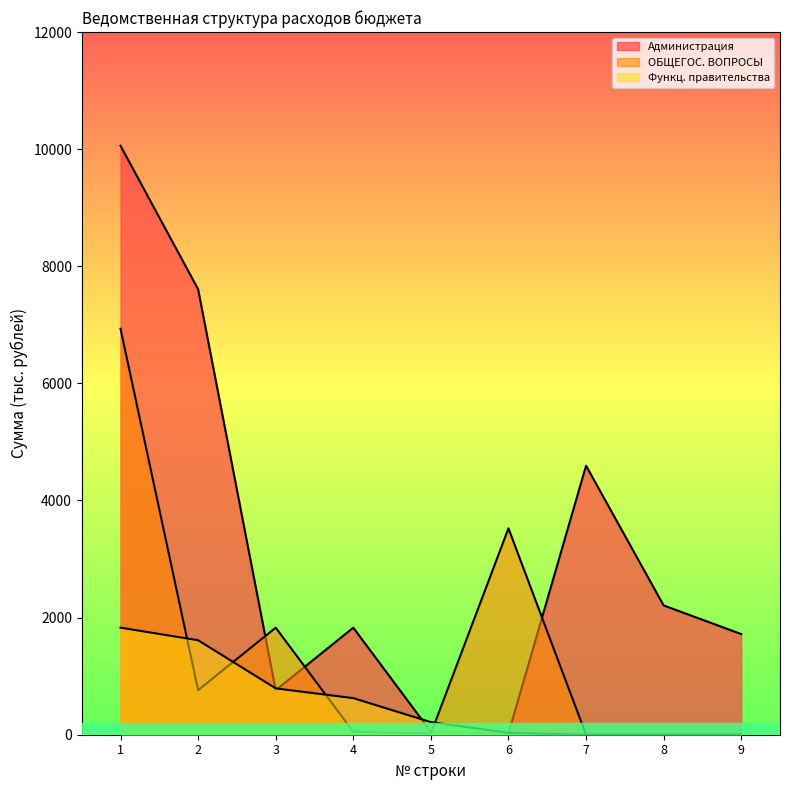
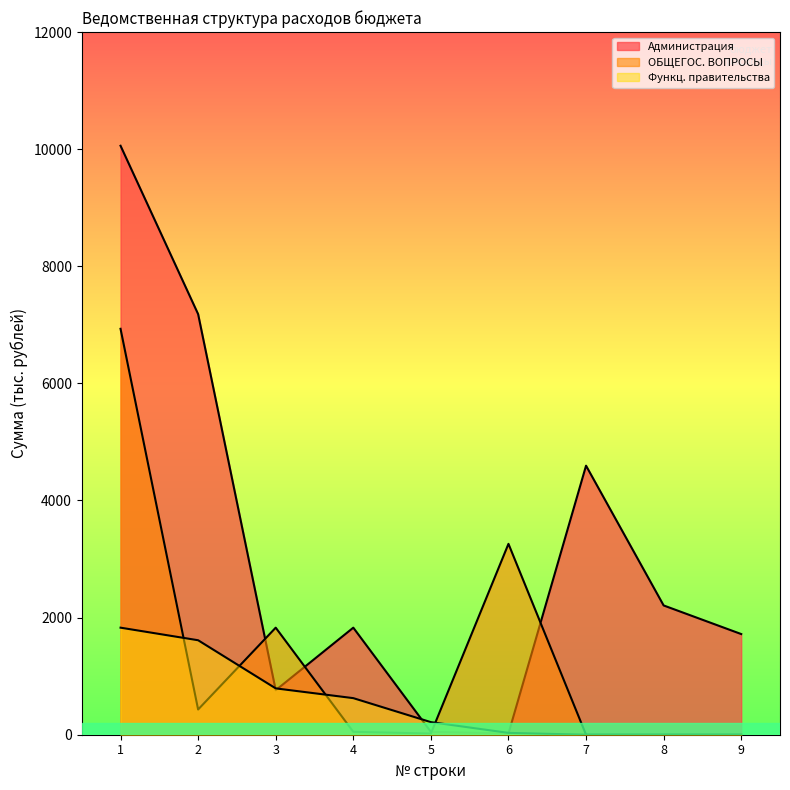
  {
    "Администрация": {
      "1": 10100,
-     "2": 7600,
+     "2": 7200,
      "4": 1800,
      "7": 4600,
      "8": 2200,
      "9": 1700
    },
    "ОБЩЕГОС. ВОПРОСЫ": {
      "1": 6900,
-     "2": 800,
+     "2": 400,
      "3": 1800,
-     "6": 3500
+     "6": 3300
    },
    "Функц. правительства": {
      "1": 1800,
      "2": 1600,
      "4": 600,
      "5": 200
    }
  }
